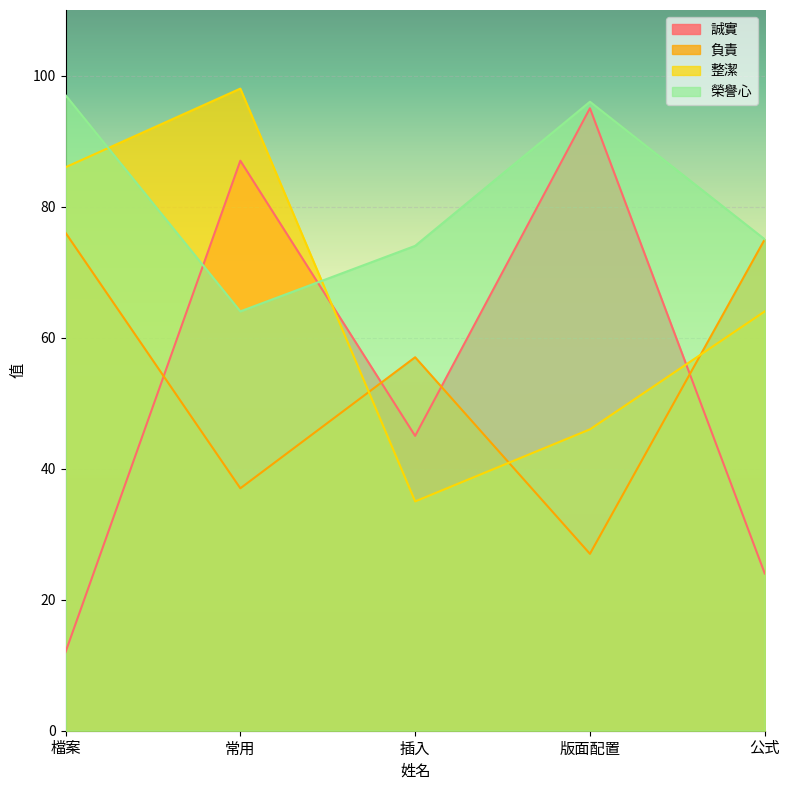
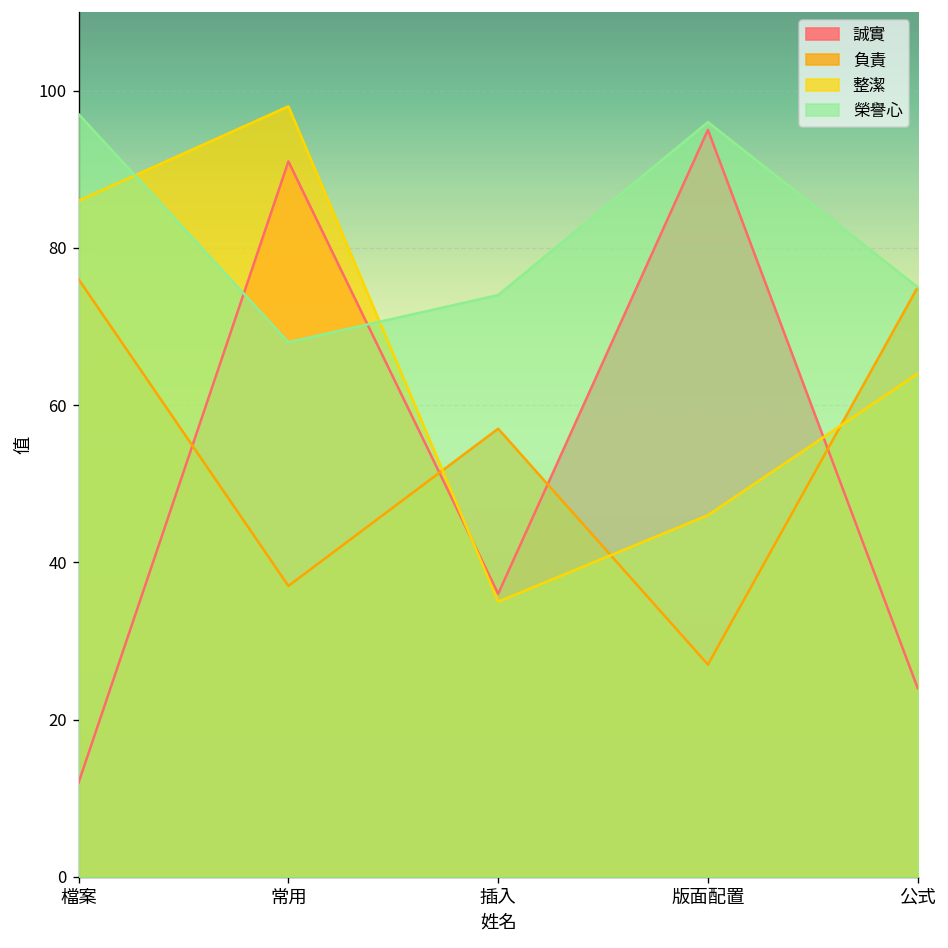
  {
    "誠實": {
      "檔案": 12,
-     "常用": 87,
-     "插入": 45,
+     "常用": 91,
+     "插入": 36,
      "版面配置": 95,
      "公式": 24
    },
    "榮譽心": {
      "檔案": 97,
-     "常用": 64,
+     "常用": 68,
      "插入": 74,
      "版面配置": 96
    }
  }
